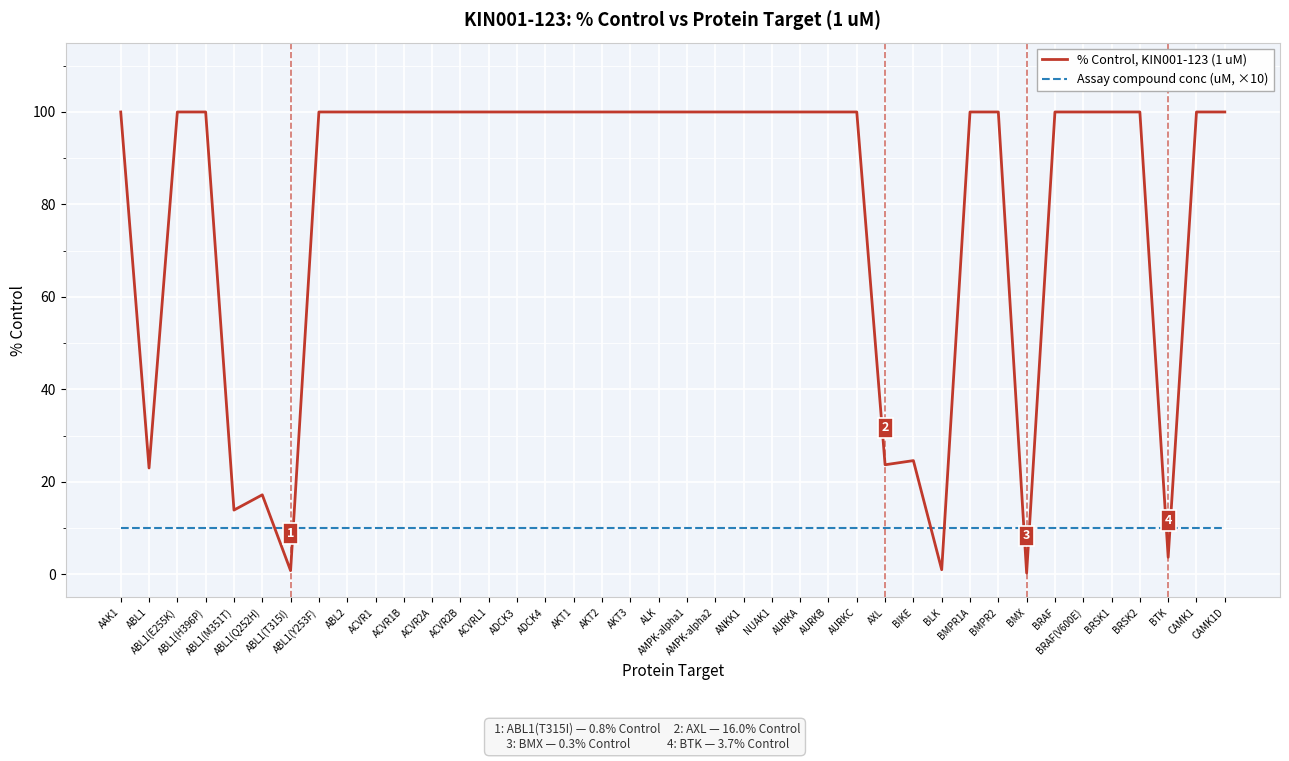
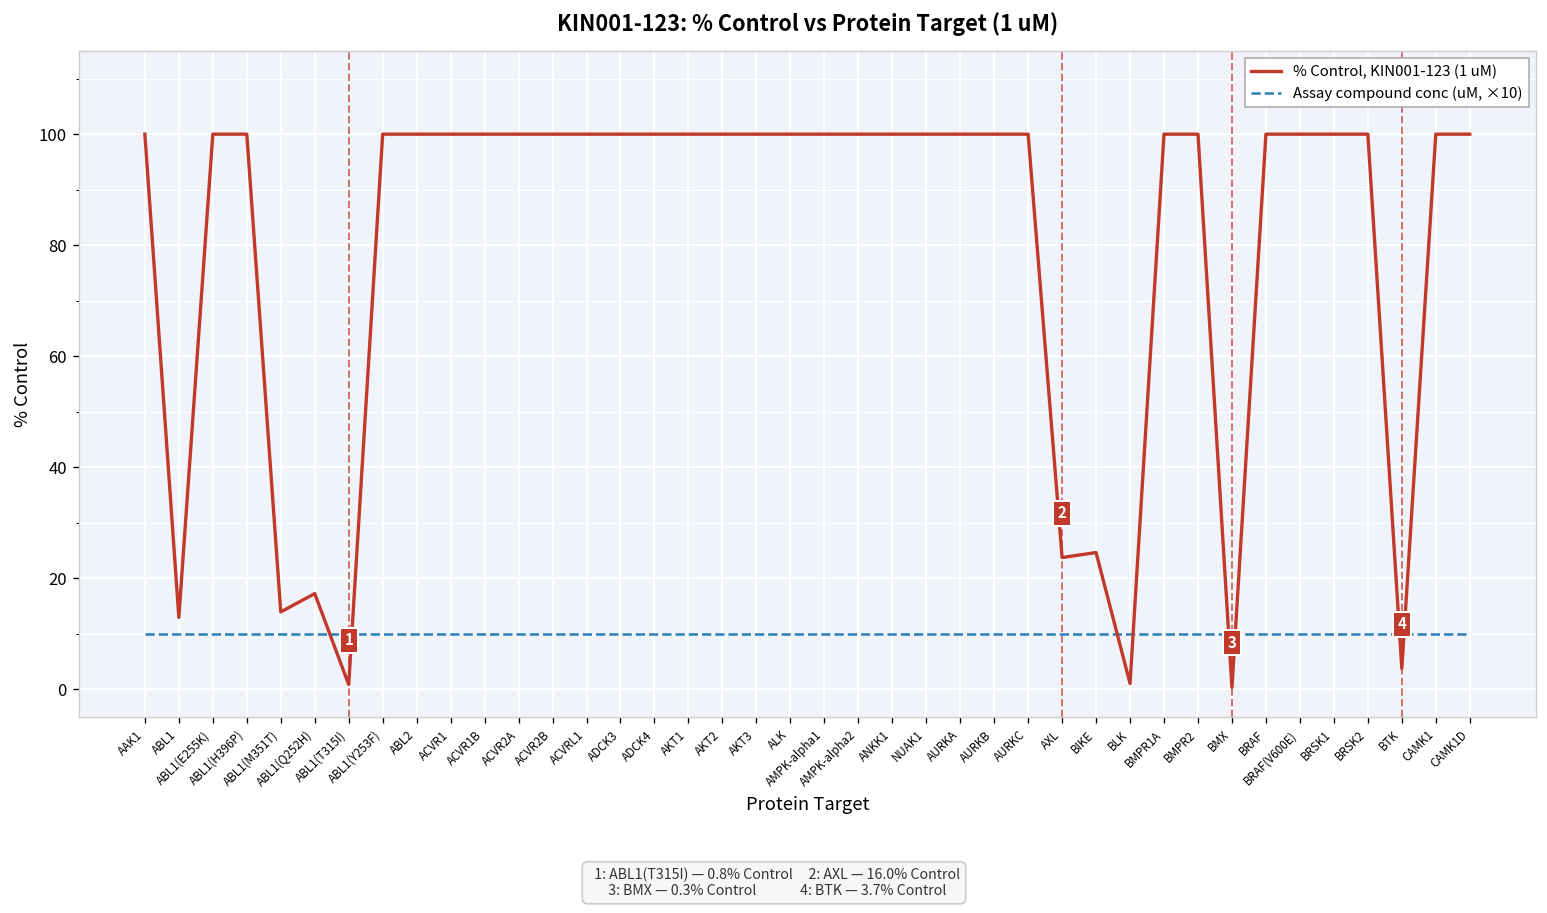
  {
    "% Control, KIN001-123 (1 uM)": {
      "AAK1": 100,
-     "ABL1": 23,
+     "ABL1": 13,
      "ABL1(E255K)": 100,
      "ABL1(H396P)": 100,
      "ABL1(M351T)": 14,
      "ABL1(Q252H)": 17,
      "ABL1(Y253F)": 100,
      "ABL2": 100,
      "ACVR1": 100,
      "ACVR1B": 100,
      "ACVR2A": 100,
      "ACVR2B": 100,
      "ACVRL1": 100,
      "ADCK3": 100,
      "ADCK4": 100,
      "AKT1": 100,
      "AKT2": 100,
      "AKT3": 100,
      "ALK": 100,
      "AMPK-alpha1": 100,
      "AMPK-alpha2": 100,
      "ANKK1": 100,
      "NUAK1": 100,
      "AURKA": 100,
      "AURKB": 100,
      "AURKC": 100,
      "AXL": 24,
      "BIKE": 25,
      "BLK": 1,
      "BMPR1A": 100,
      "BMPR2": 100,
      "BMX": 0,
      "BRAF": 100,
      "BRAF(V600E)": 100,
      "BRSK1": 100,
      "BRSK2": 100,
      "CAMK1": 100,
      "CAMK1D": 100
    },
    "Assay compound conc (uM, ×10)": {
      "AAK1": 10,
      "ABL1": 10,
      "ABL1(E255K)": 10,
      "ABL1(H396P)": 10,
      "ABL1(M351T)": 10,
      "ABL1(Q252H)": 10,
      "ABL1(Y253F)": 10,
      "ABL2": 10,
      "ACVR1": 10,
      "ACVR1B": 10,
      "ACVR2A": 10,
      "ACVR2B": 10,
      "ACVRL1": 10,
      "ADCK3": 10,
      "ADCK4": 10,
      "AKT1": 10,
      "AKT2": 10,
      "AKT3": 10,
      "ALK": 10,
      "AMPK-alpha1": 10,
      "AMPK-alpha2": 10,
      "ANKK1": 10,
      "NUAK1": 10,
      "AURKA": 10,
      "AURKB": 10,
      "AURKC": 10,
      "AXL": 10,
      "BIKE": 10,
      "BLK": 10,
      "BMPR1A": 10,
      "BMPR2": 10,
      "BRAF": 10,
      "BRAF(V600E)": 10,
      "BRSK1": 10,
      "BRSK2": 10,
      "CAMK1": 10,
      "CAMK1D": 10
    }
  }
